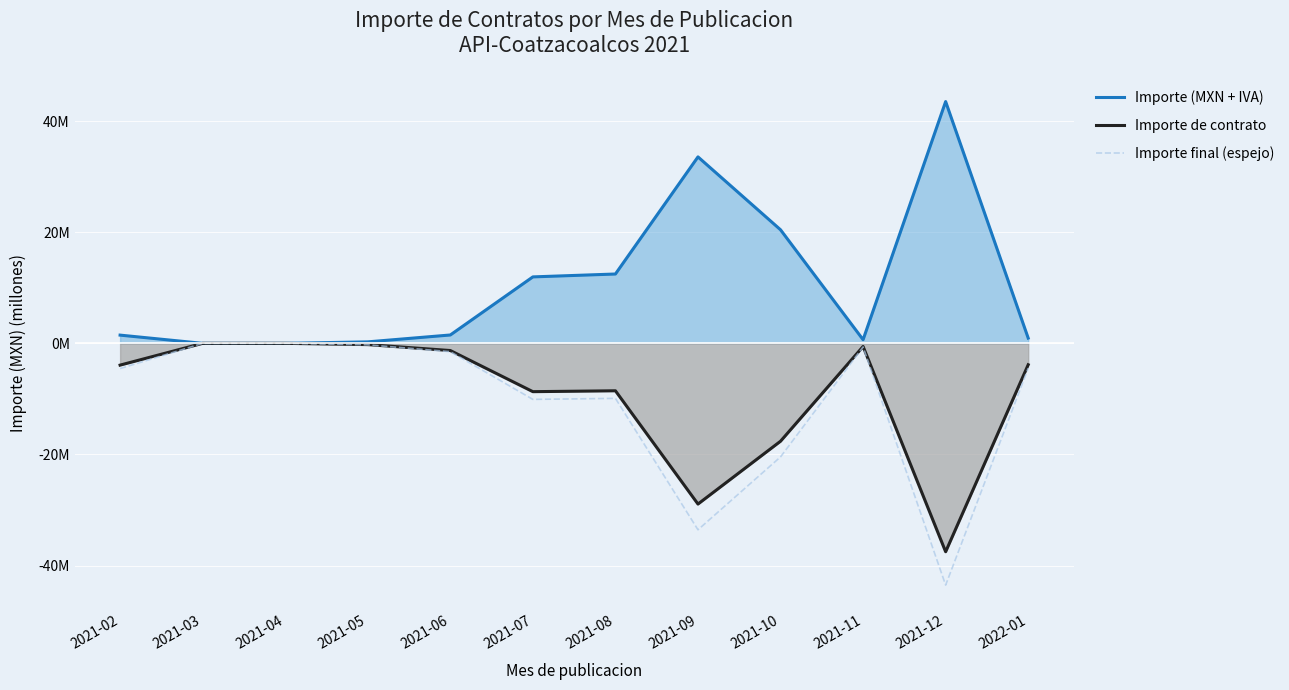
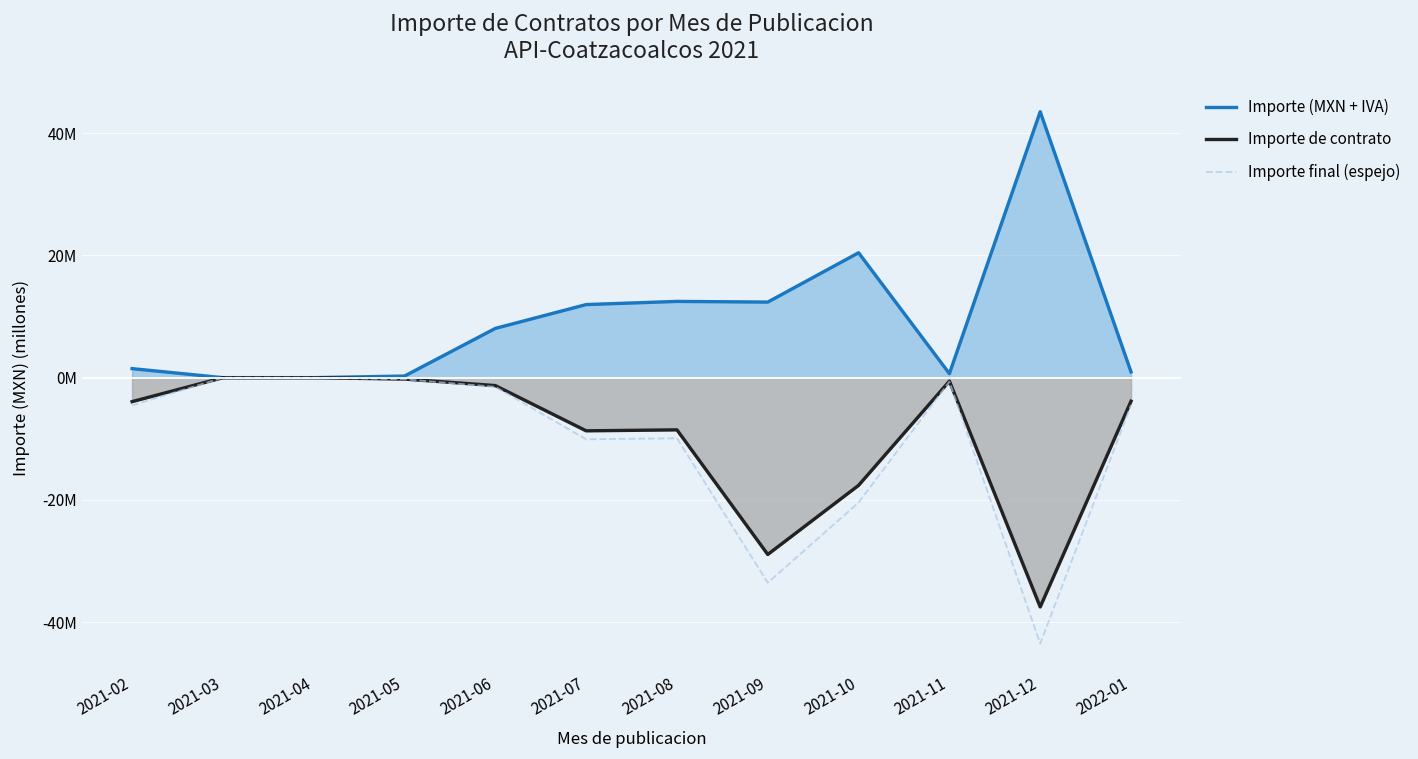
  {
    "Importe (MXN + IVA)": {
      "2021-02": 1000000,
-     "2021-06": 2000000,
+     "2021-06": 8000000,
      "2021-07": 12000000,
      "2021-08": 12000000,
-     "2021-09": 34000000,
+     "2021-09": 12000000,
      "2021-10": 20000000,
      "2021-11": 1000000,
      "2021-12": 44000000,
      "2022-01": 1000000
    },
    "Importe de contrato": {
      "2021-02": -4000000,
      "2021-07": -9000000,
      "2021-08": -9000000,
      "2021-09": -29000000,
      "2021-10": -18000000,
      "2021-12": -38000000,
      "2022-01": -4000000
    },
    "Importe final (espejo)": {
      "2021-02": -5000000,
      "2021-07": -10000000,
      "2021-08": -10000000,
      "2021-09": -34000000,
      "2021-10": -20000000,
      "2021-12": -44000000,
      "2022-01": -4000000
    }
  }
